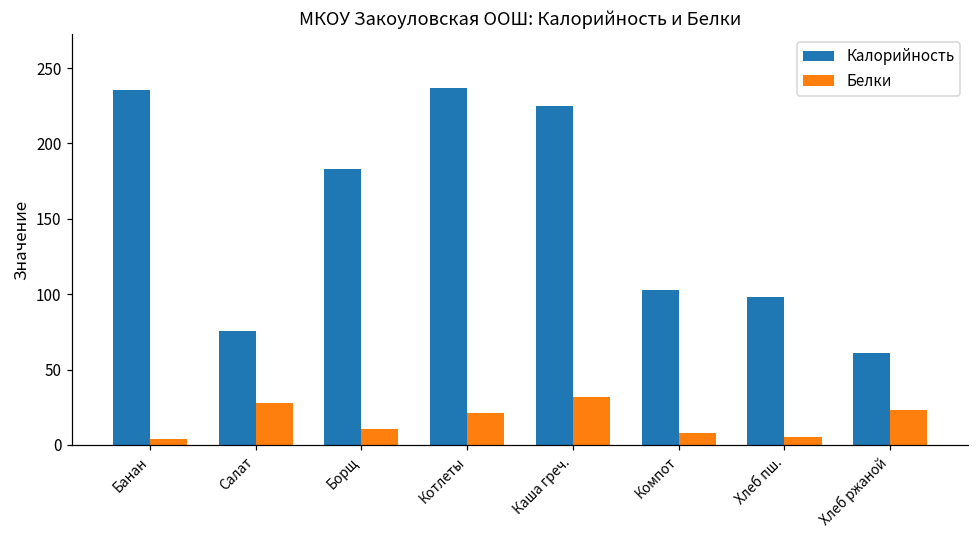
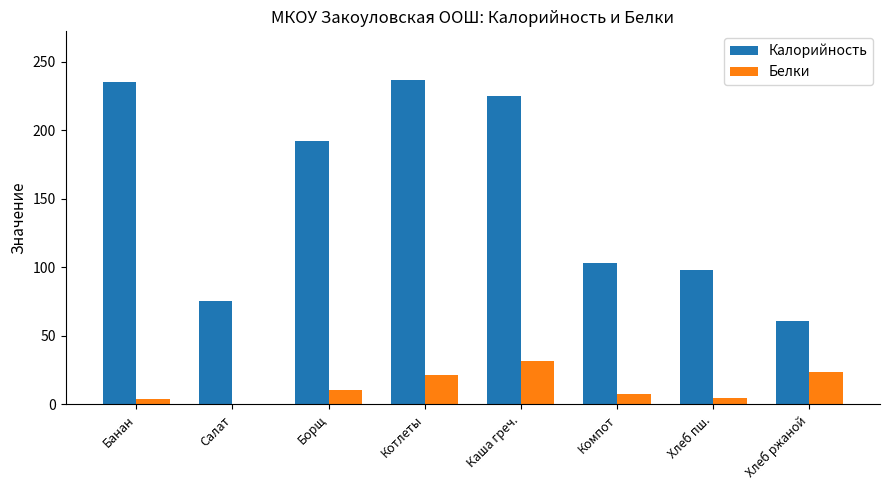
  {
    "Калорийность": {
      "Банан": 235,
      "Салат": 75,
-     "Борщ": 183,
+     "Борщ": 192,
      "Котлеты": 237,
      "Каша греч.": 225,
      "Компот": 103,
      "Хлеб пш.": 98,
      "Хлеб ржаной": 61
    },
    "Белки": {
      "Банан": 4,
-     "Салат": 28,
+     "Салат": 1,
      "Борщ": 10,
      "Котлеты": 22,
      "Каша греч.": 32,
      "Компот": 8,
      "Хлеб пш.": 5,
      "Хлеб ржаной": 23
    }
  }
